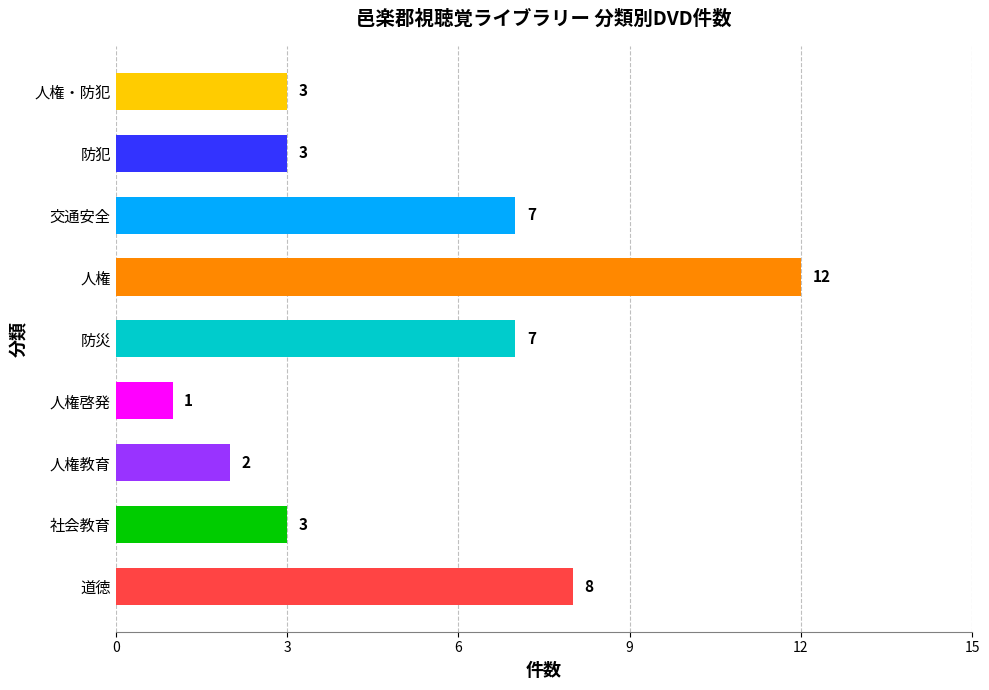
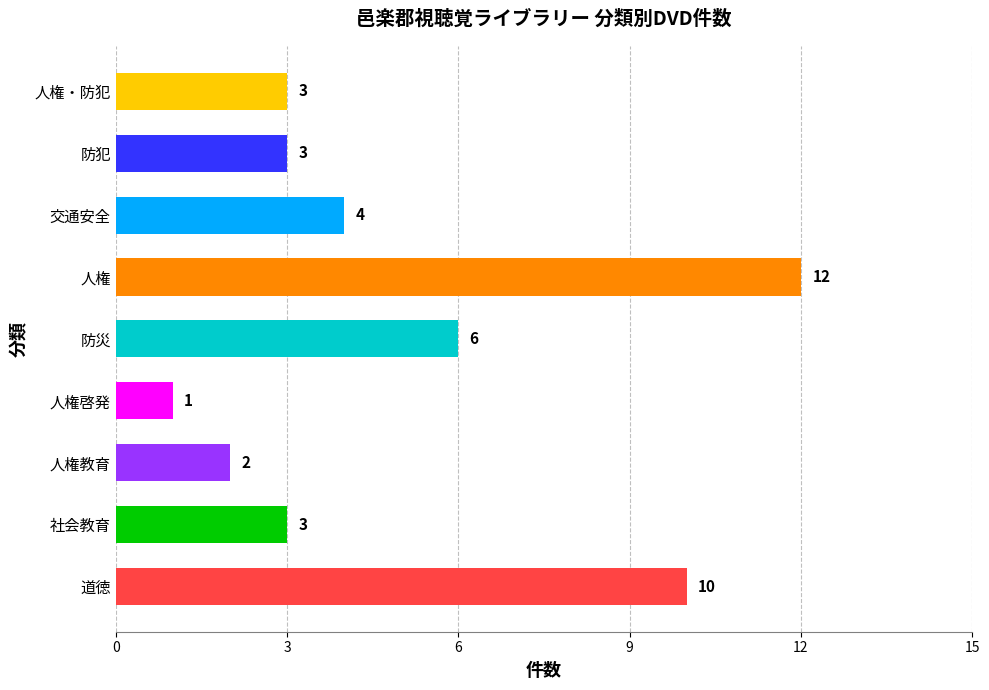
  {
    "人権・防犯": 3,
    "防犯": 3,
-   "交通安全": 7,
+   "交通安全": 4,
    "人権": 12,
-   "防災": 7,
+   "防災": 6,
    "人権啓発": 1,
    "人権教育": 2,
    "社会教育": 3,
-   "道徳": 8
+   "道徳": 10
  }
